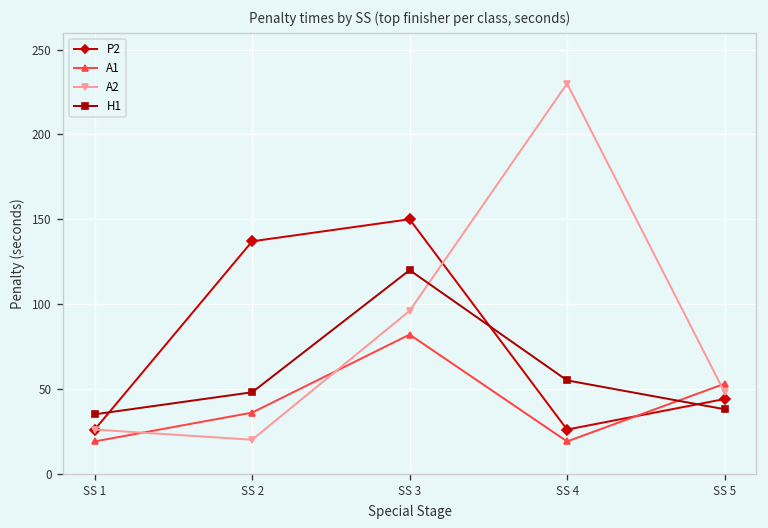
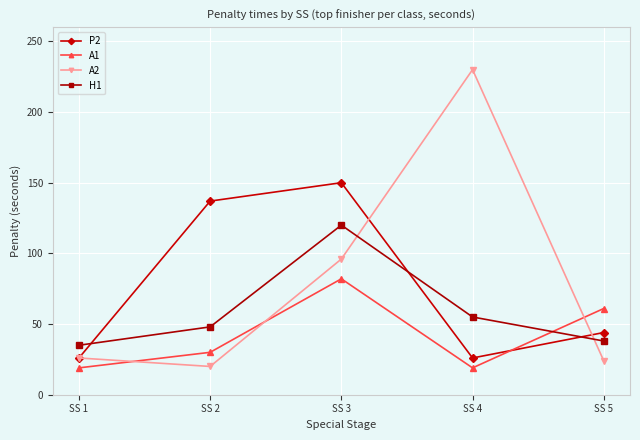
  {
    "A1": {
      "SS 1": 19,
-     "SS 2": 36,
+     "SS 2": 30,
      "SS 3": 82,
      "SS 4": 19,
-     "SS 5": 53
+     "SS 5": 61
    },
    "A2": {
      "SS 2": 20,
      "SS 3": 96,
      "SS 4": 230,
-     "SS 5": 48
+     "SS 5": 24
    }
  }
